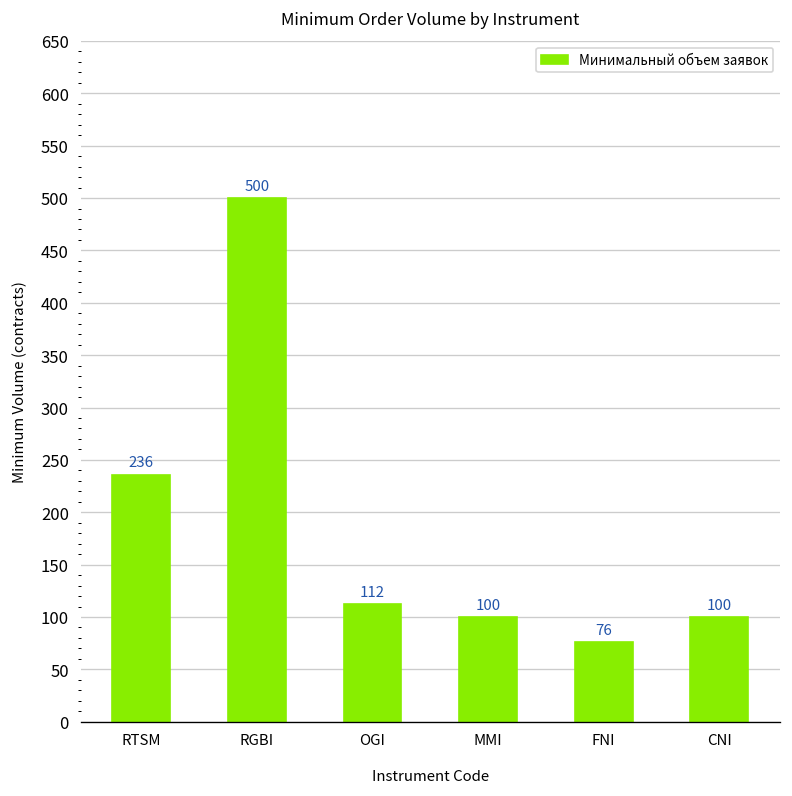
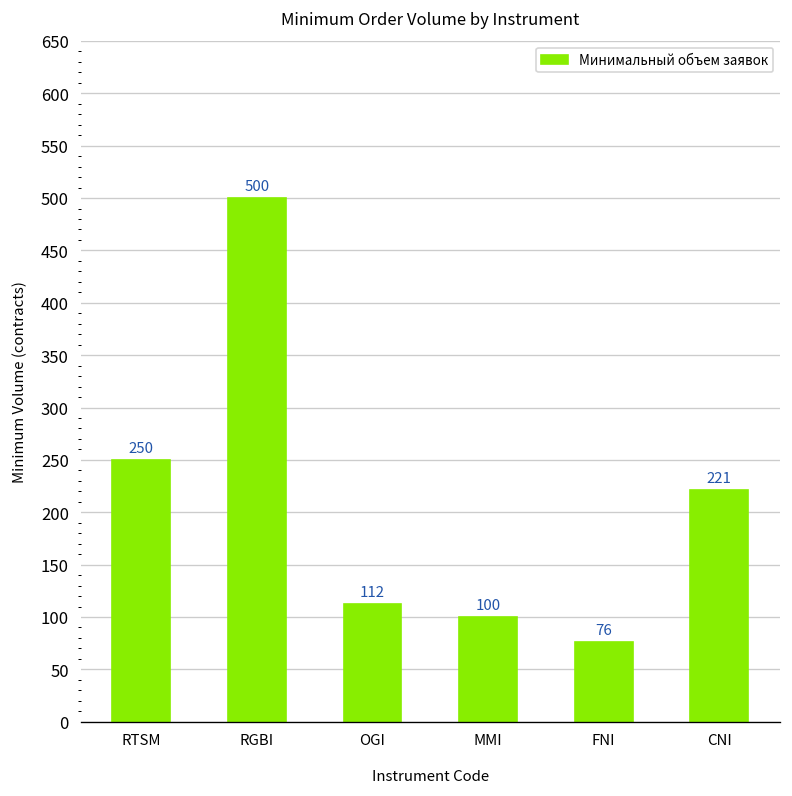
  {
-   "RTSM": 236,
+   "RTSM": 250,
    "RGBI": 500,
    "OGI": 112,
    "MMI": 100,
    "FNI": 76,
-   "CNI": 100
+   "CNI": 221
  }
